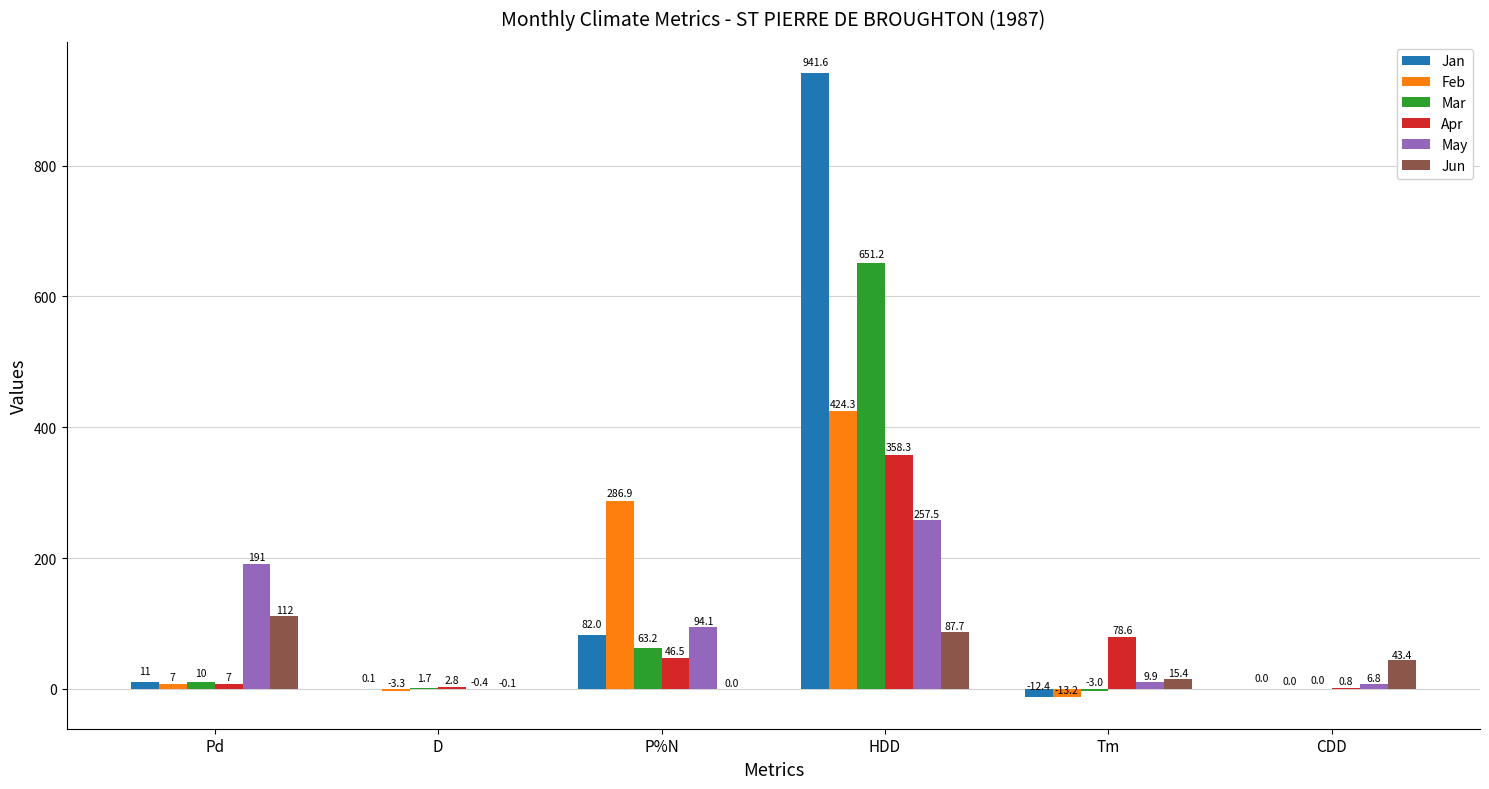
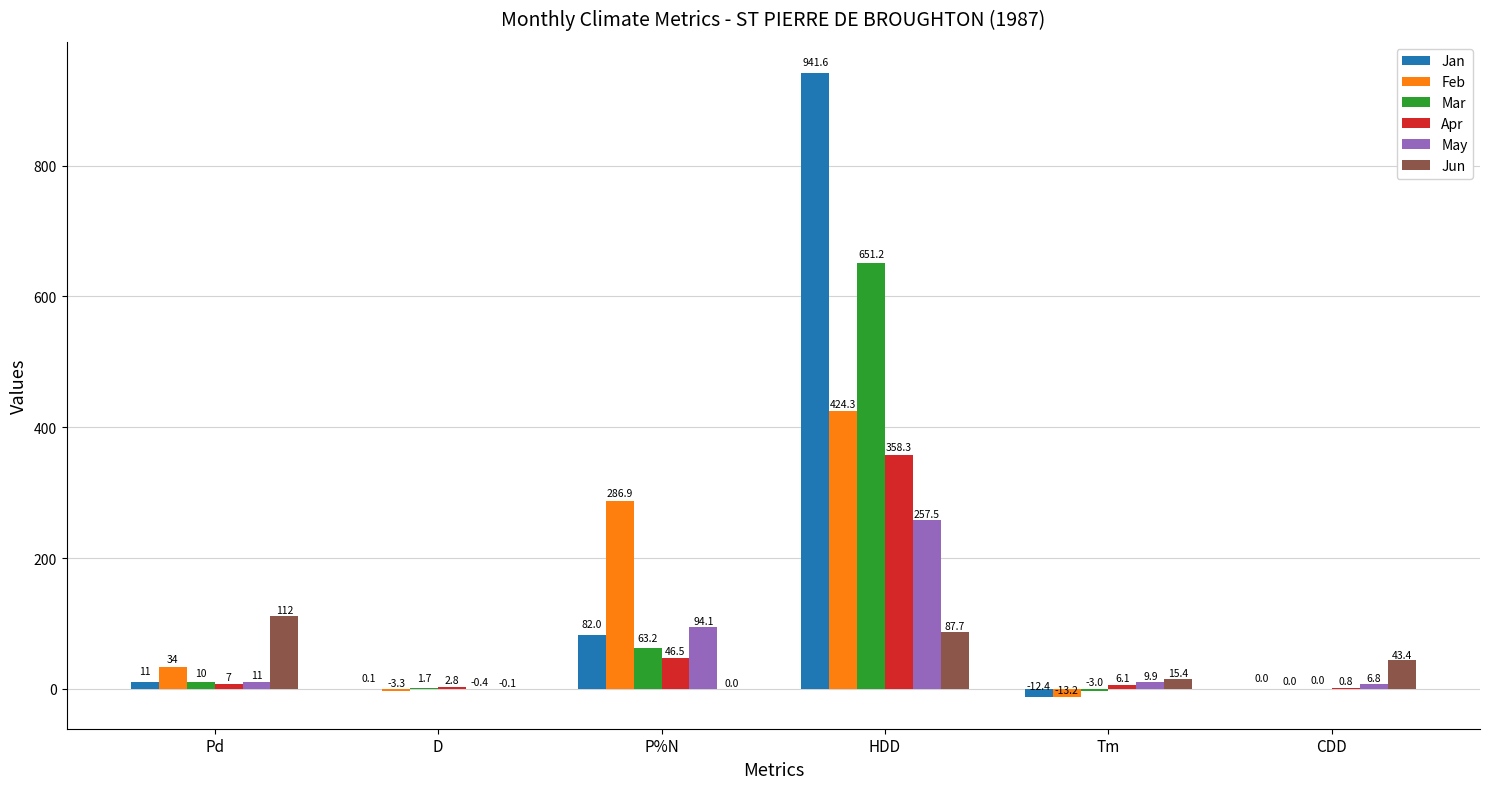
  {
    "Jan": {
      "Pd": 11,
      "D": 0.1,
      "P%N": 82.0,
      "HDD": 941.6,
      "Tm": -12.4,
      "CDD": 0.0
    },
    "Feb": {
-     "Pd": 7,
+     "Pd": 34,
      "D": -3.3,
      "P%N": 286.9,
      "HDD": 424.3,
      "Tm": -13.2,
      "CDD": 0.0
    },
    "Mar": {
      "Pd": 10,
      "D": 1.7,
      "P%N": 63.2,
      "HDD": 651.2,
      "Tm": -3.0,
      "CDD": 0.0
    },
    "Apr": {
      "Pd": 7,
      "D": 2.8,
      "P%N": 46.5,
      "HDD": 358.3,
-     "Tm": 78.6,
+     "Tm": 6.1,
      "CDD": 0.8
    },
    "May": {
-     "Pd": 191,
+     "Pd": 11,
      "D": -0.4,
      "P%N": 94.1,
      "HDD": 257.5,
      "Tm": 9.9,
      "CDD": 6.8
    },
    "Jun": {
      "Pd": 112,
      "D": -0.1,
      "P%N": 0.0,
      "HDD": 87.7,
      "Tm": 15.4,
      "CDD": 43.4
    }
  }
